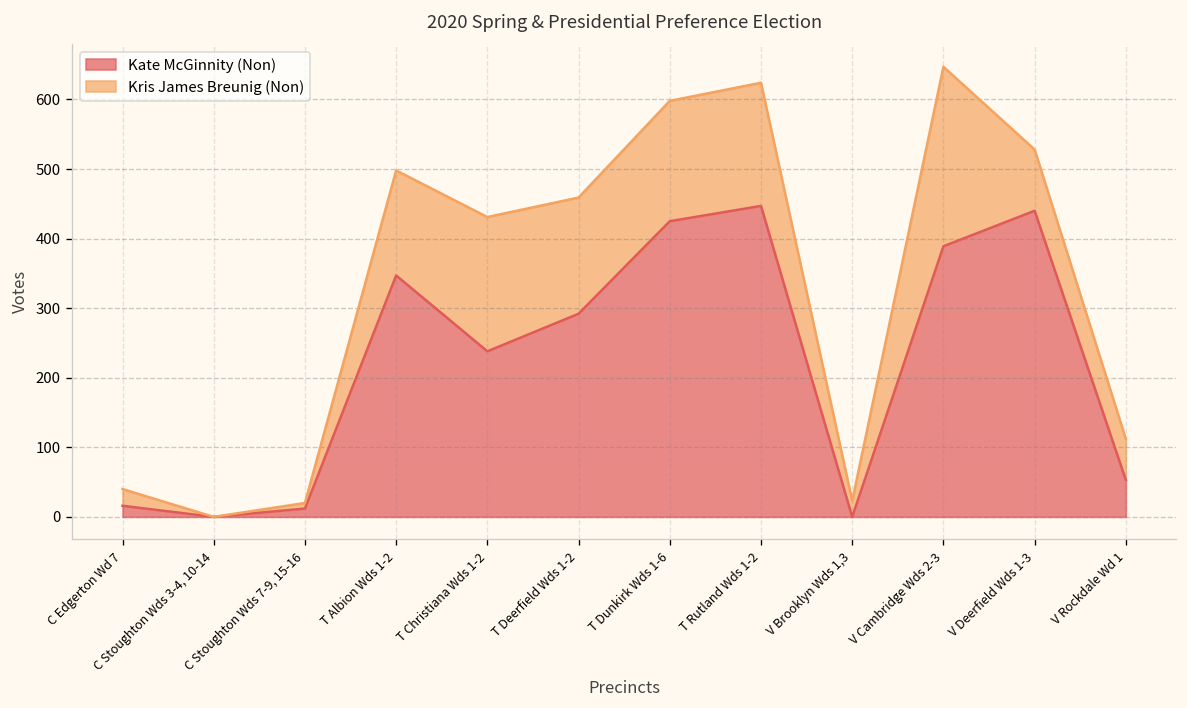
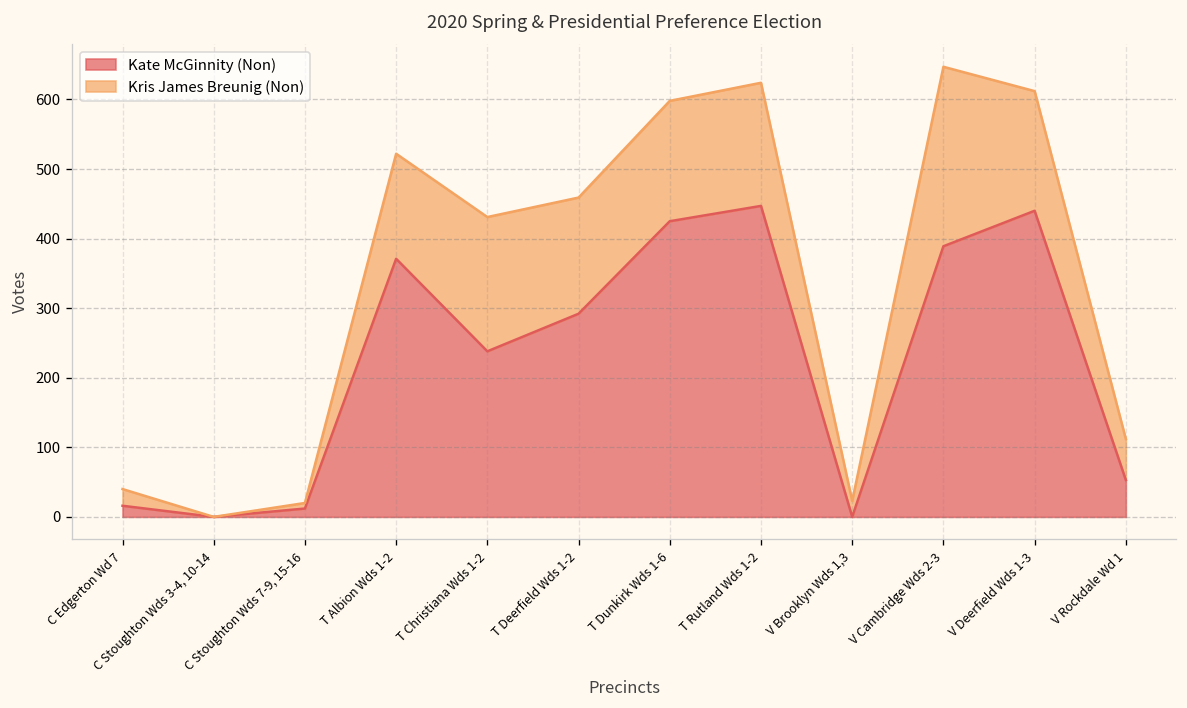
  {
    "Kate McGinnity (Non)": {
      "C Edgerton Wd 7": 20,
      "C Stoughton Wds 7-9, 15-16": 10,
-     "T Albion Wds 1-2": 350,
+     "T Albion Wds 1-2": 370,
      "T Christiana Wds 1-2": 240,
      "T Deerfield Wds 1-2": 290,
      "T Dunkirk Wds 1-6": 430,
      "T Rutland Wds 1-2": 450,
      "V Brooklyn Wds 1,3": 0,
      "V Cambridge Wds 2-3": 390,
      "V Deerfield Wds 1-3": 440,
      "V Rockdale Wd 1": 50
    },
    "Kris James Breunig (Non)": {
      "C Edgerton Wd 7": 20,
      "C Stoughton Wds 7-9, 15-16": 10,
      "T Albion Wds 1-2": 150,
      "T Christiana Wds 1-2": 190,
      "T Deerfield Wds 1-2": 170,
      "T Dunkirk Wds 1-6": 170,
      "T Rutland Wds 1-2": 180,
      "V Brooklyn Wds 1,3": 20,
      "V Cambridge Wds 2-3": 260,
-     "V Deerfield Wds 1-3": 90,
+     "V Deerfield Wds 1-3": 170,
      "V Rockdale Wd 1": 60
    }
  }
